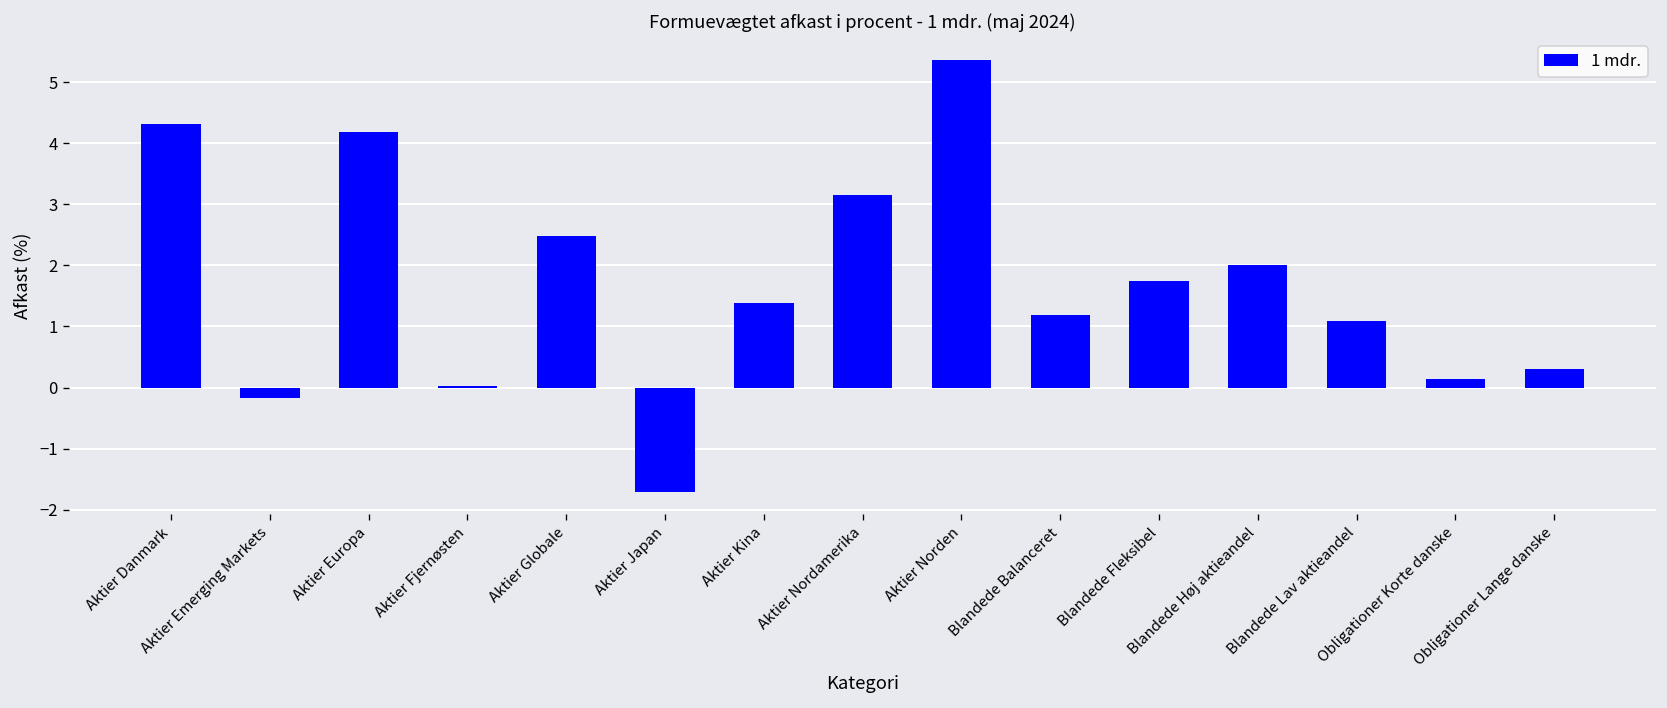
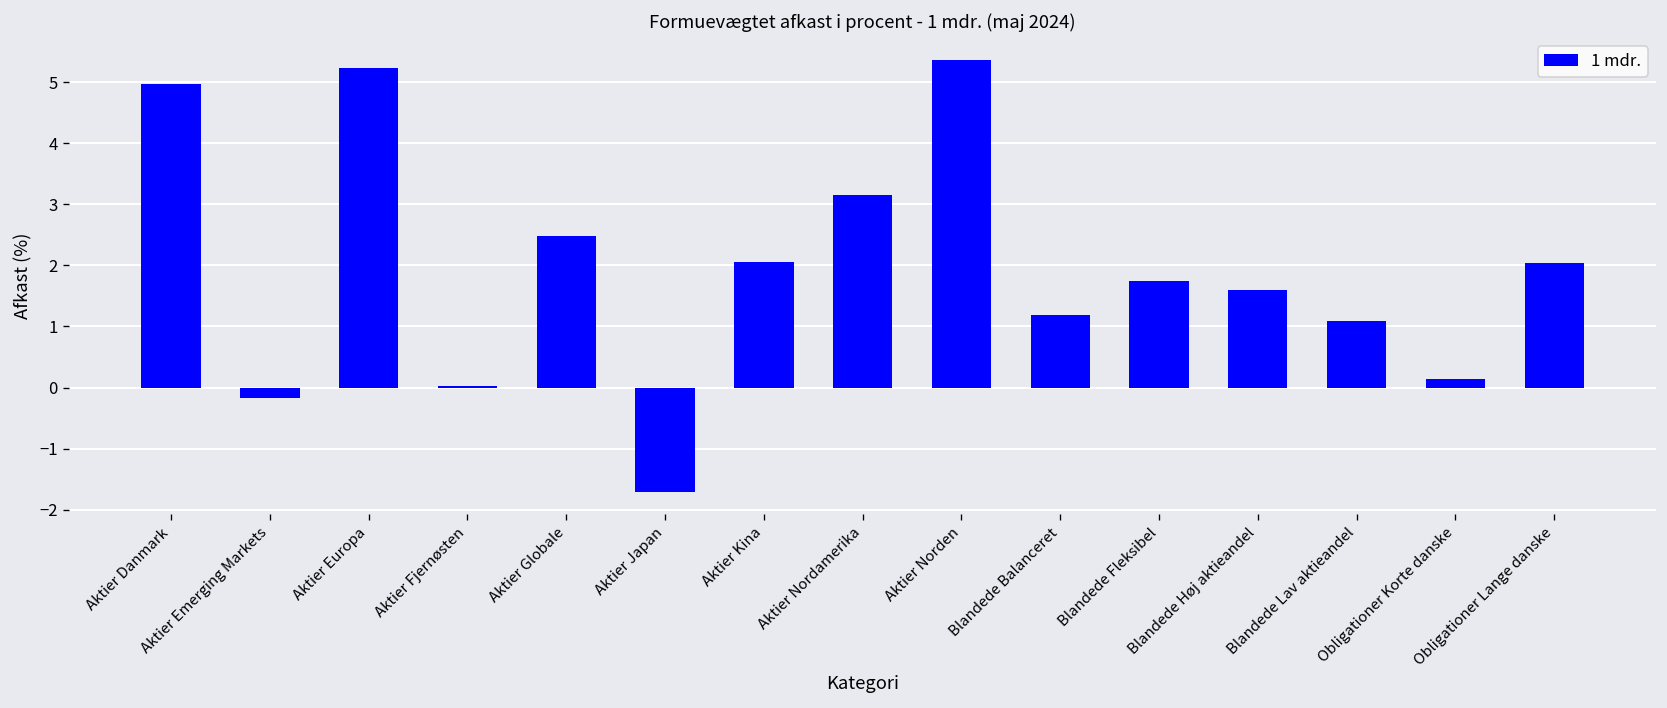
  {
-   "Aktier Danmark": 4.3,
+   "Aktier Danmark": 5.0,
    "Aktier Emerging Markets": -0.2,
-   "Aktier Europa": 4.2,
+   "Aktier Europa": 5.2,
    "Aktier Globale": 2.5,
    "Aktier Japan": -1.7,
-   "Aktier Kina": 1.4,
+   "Aktier Kina": 2.1,
    "Aktier Nordamerika": 3.1,
    "Aktier Norden": 5.4,
    "Blandede Balanceret": 1.2,
    "Blandede Fleksibel": 1.7,
-   "Blandede Høj aktieandel": 2.0,
+   "Blandede Høj aktieandel": 1.6,
    "Blandede Lav aktieandel": 1.1,
    "Obligationer Korte danske": 0.1,
-   "Obligationer Lange danske": 0.3
+   "Obligationer Lange danske": 2.0
  }
